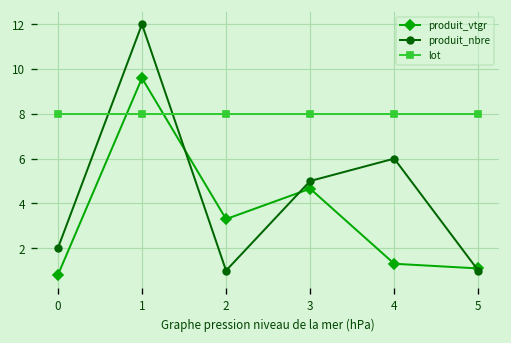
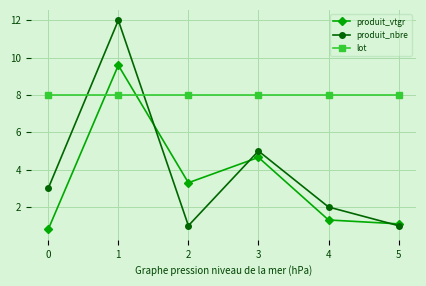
  {
    "produit_vtgr": {
      "0": 0.8,
      "1": 9.6,
      "2": 3.3,
      "3": 4.7,
      "4": 1.3
    },
    "produit_nbre": {
-     "0": 2,
+     "0": 3,
      "1": 12,
      "2": 1,
      "3": 5,
-     "4": 6
+     "4": 2
    },
    "lot": {
      "0": 8,
      "1": 8,
      "2": 8,
      "3": 8,
      "4": 8,
      "5": 8
    }
  }
